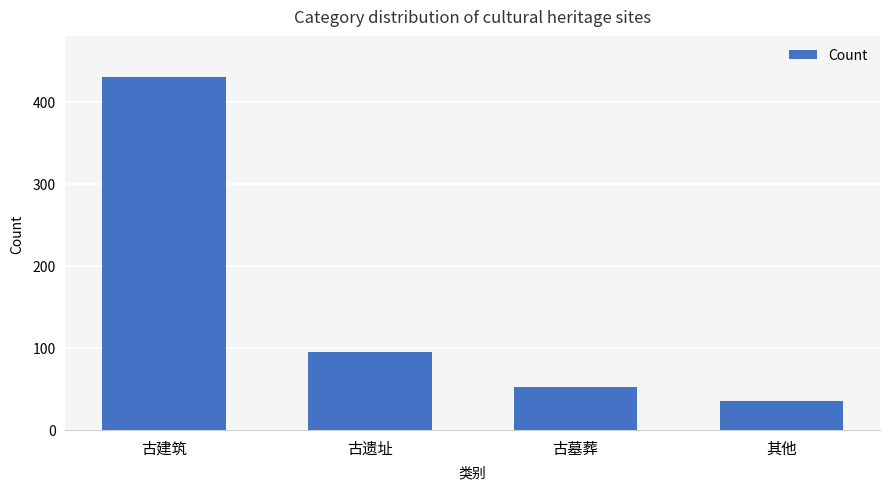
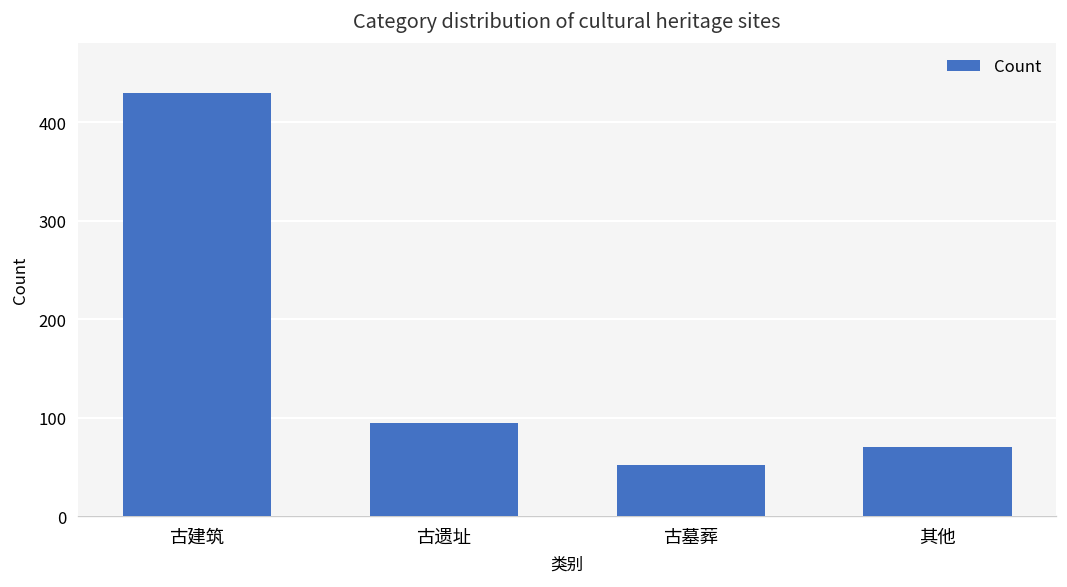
  {
    "古建筑": 430,
    "古遗址": 100,
    "古墓葬": 50,
-   "其他": 40
+   "其他": 70
  }
